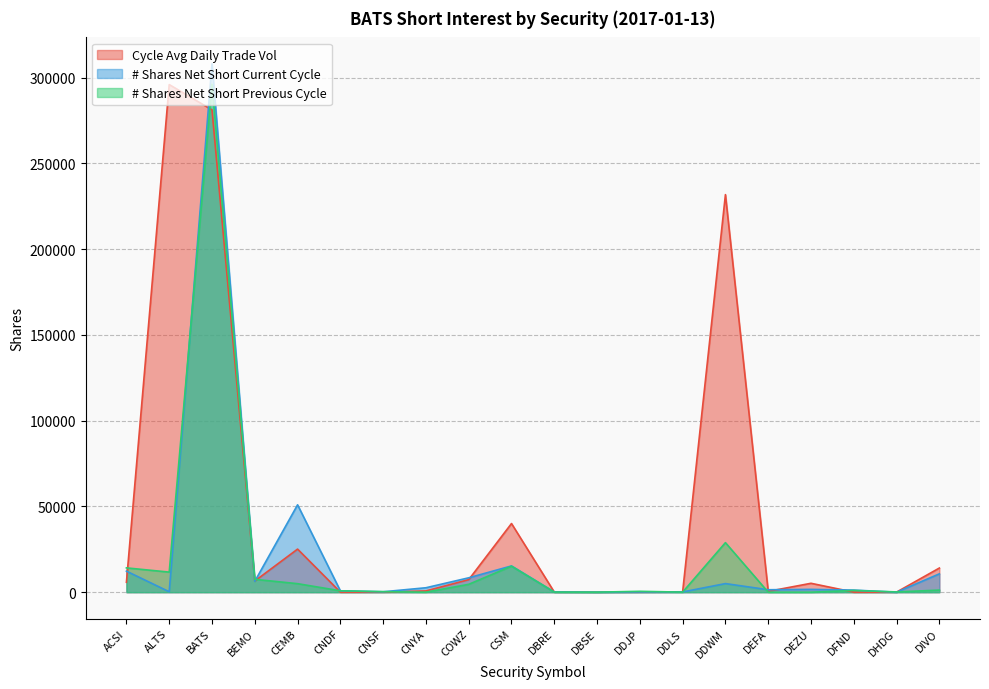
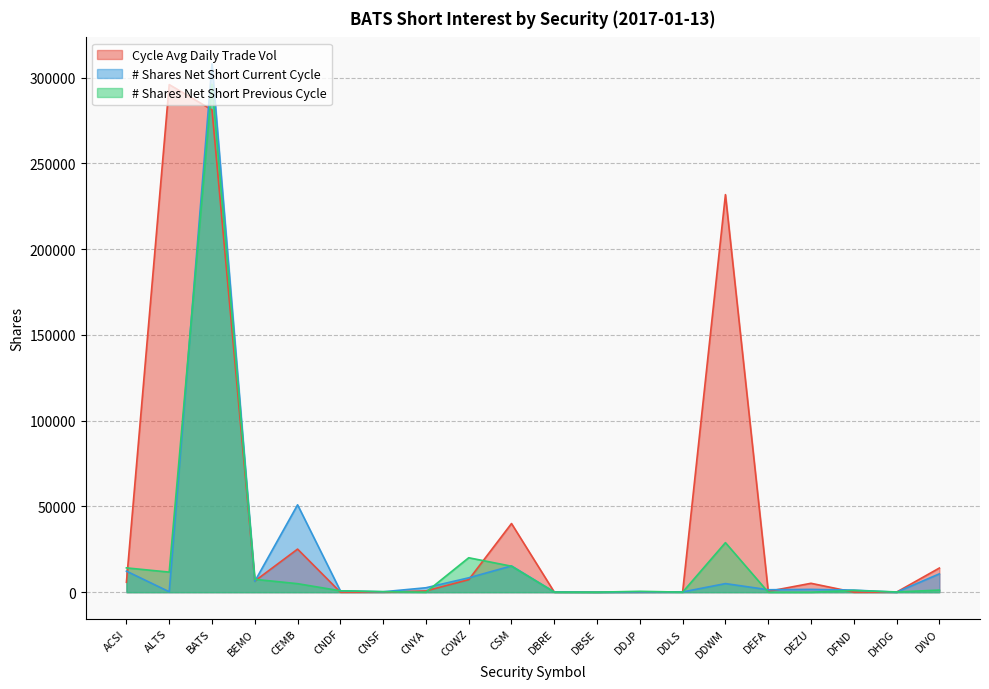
  {
    "Cycle Avg Daily Trade Vol": {
      "ACSI": 6000,
      "BATS": 281000,
      "CEMB": 25000,
      "CSM": 40000,
      "DDWM": 232000,
      "DEZU": 5000,
      "DIVO": 14000
    },
    "# Shares Net Short Current Cycle": {
      "ACSI": 12000,
      "ALTS": 0,
      "CEMB": 51000,
      "CNYA": 3000,
      "DDWM": 5000,
      "DEZU": 2000,
      "DIVO": 11000
    },
    "# Shares Net Short Previous Cycle": {
      "ACSI": 14000,
      "ALTS": 12000,
      "CEMB": 5000,
-     "COWZ": 5000,
+     "COWZ": 20000,
      "DDWM": 29000,
      "DEZU": 0,
      "DIVO": 1000
    }
  }
